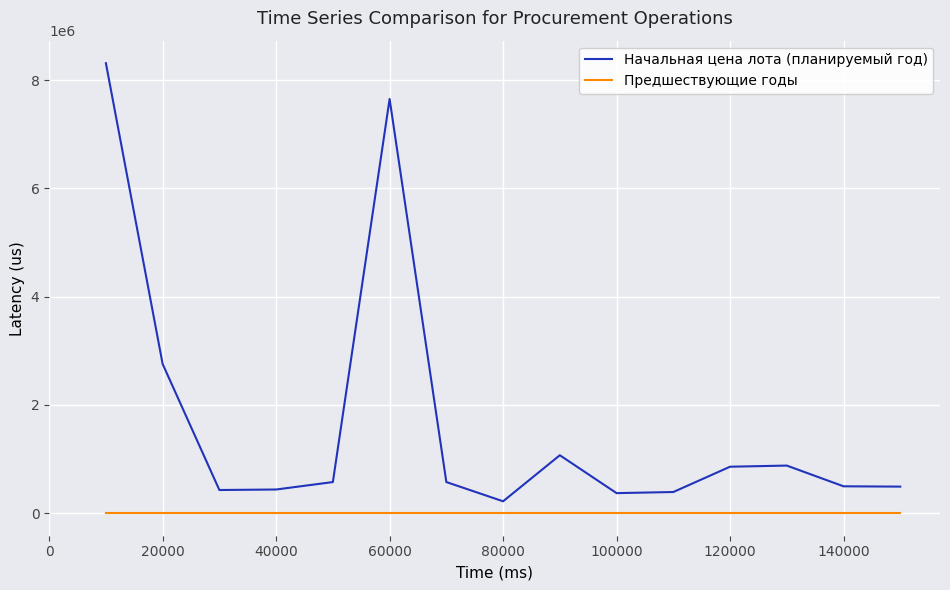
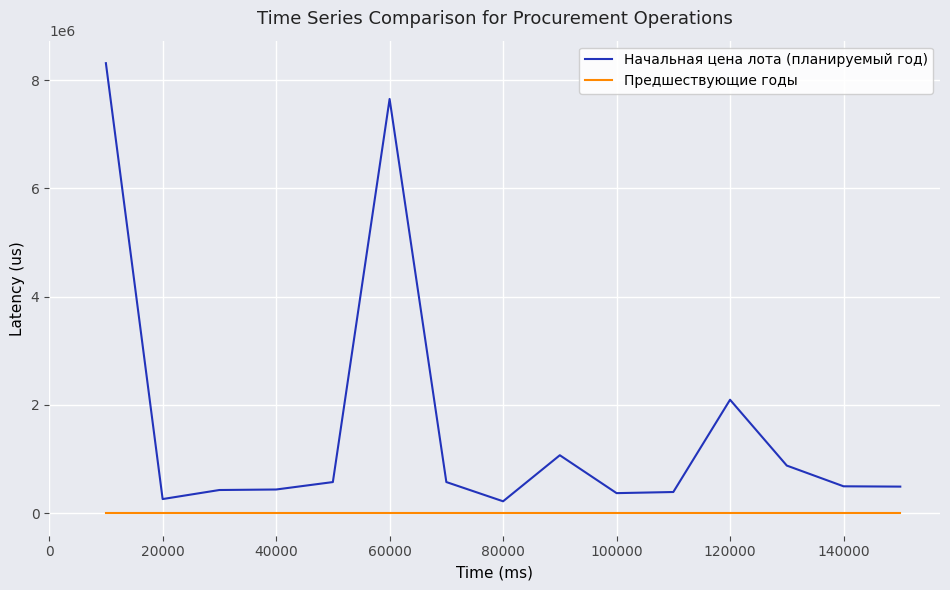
  {
    "Начальная цена лота (планируемый год)": {
-     "20000": 2800000,
+     "20000": 300000,
      "40000": 400000,
      "60000": 7700000,
      "80000": 200000,
      "100000": 400000,
-     "120000": 900000,
+     "120000": 2100000,
      "140000": 500000
    },
    "Предшествующие годы": {
      "20000": 0,
      "40000": 0,
      "60000": 0,
      "80000": 0,
      "100000": 0,
      "120000": 0,
      "140000": 0
    }
  }
